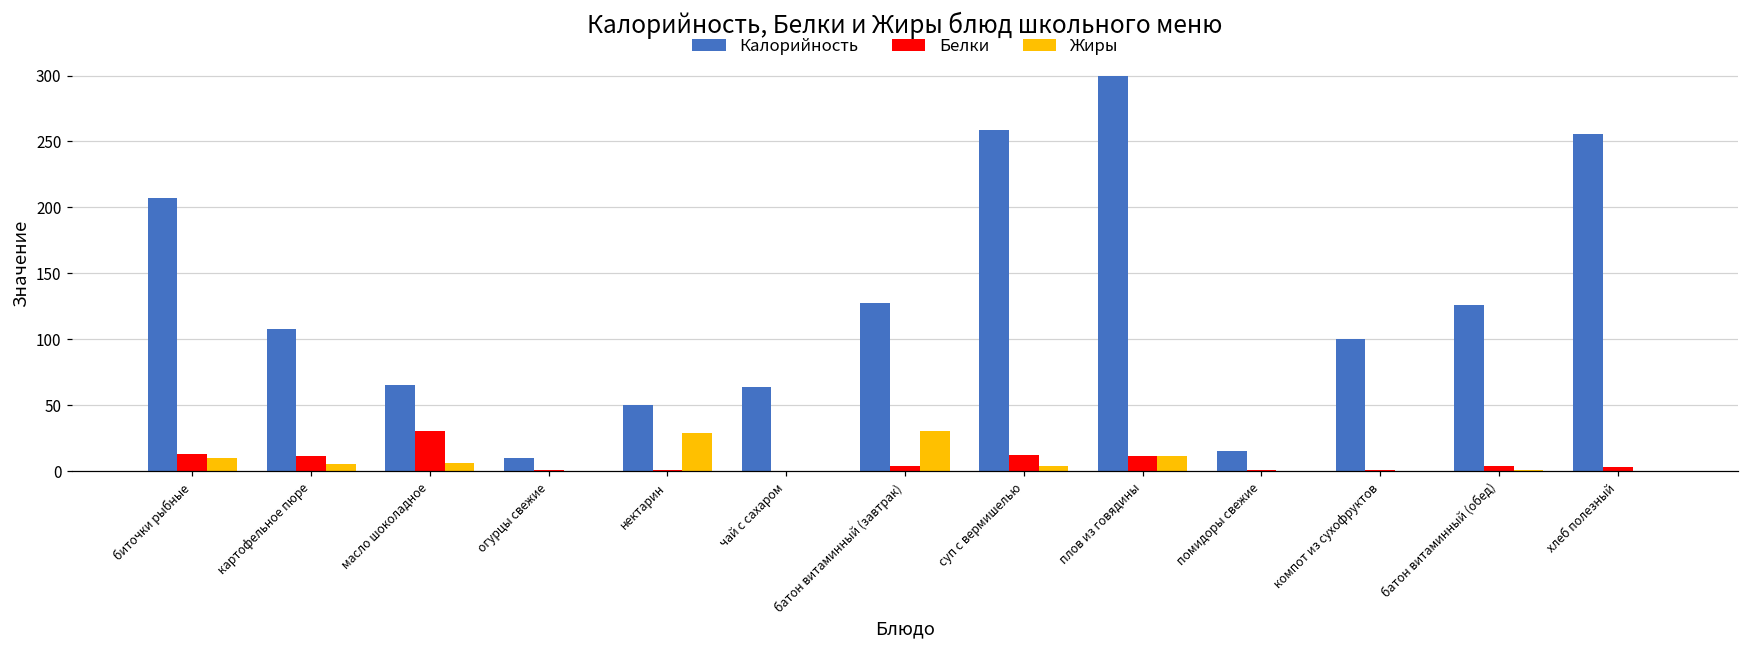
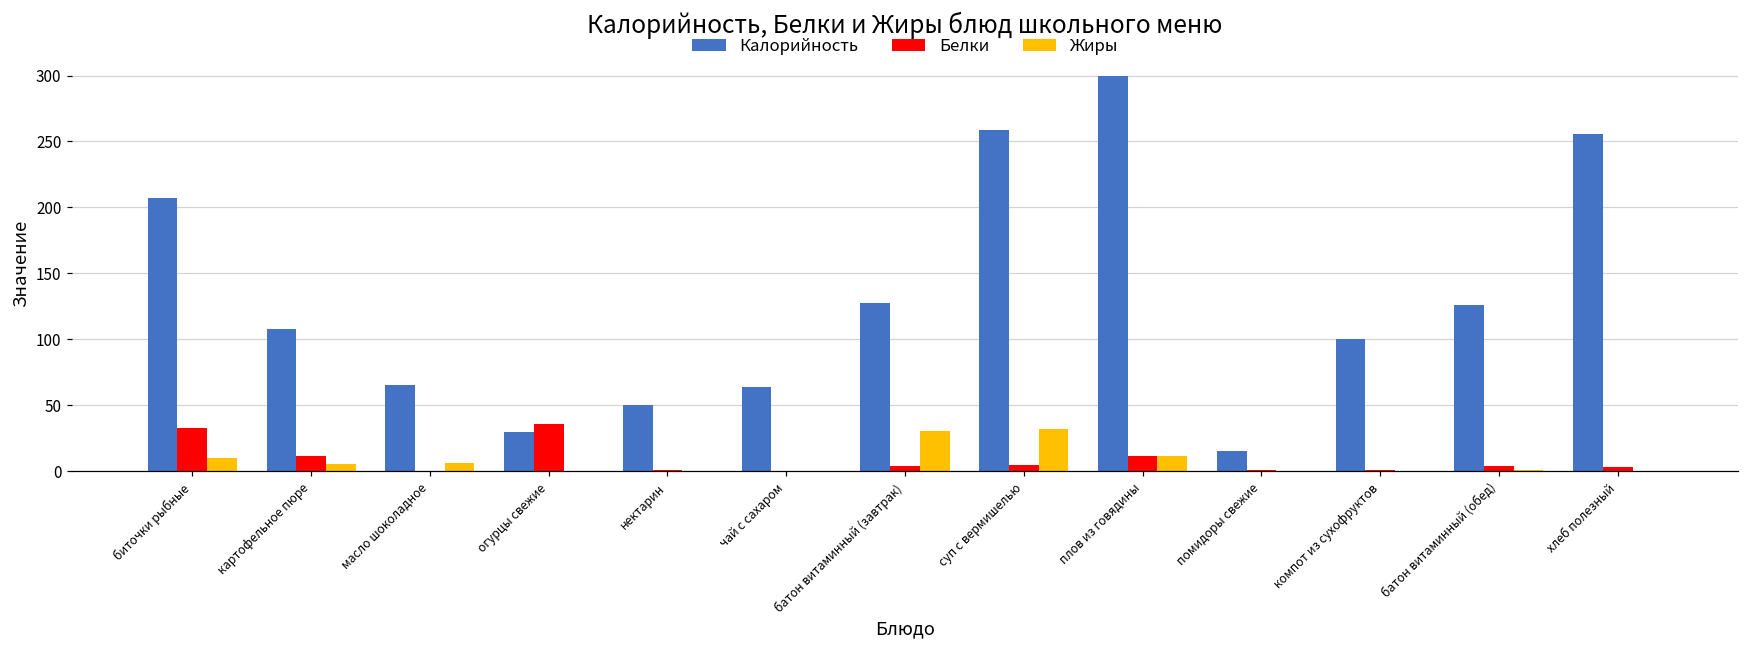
  {
    "Калорийность": {
      "биточки рыбные": 207,
      "картофельное пюре": 108,
      "масло шоколадное": 65,
-     "огурцы свежие": 10,
+     "огурцы свежие": 30,
      "нектарин": 50,
      "чай с сахаром": 64,
      "батон витаминный (завтрак)": 128,
      "суп с вермишелью": 259,
      "плов из говядины": 300,
      "помидоры свежие": 15,
      "компот из сухофруктов": 100,
      "батон витаминный (обед)": 126,
      "хлеб полезный": 256
    },
    "Белки": {
-     "биточки рыбные": 13,
+     "биточки рыбные": 33,
      "картофельное пюре": 12,
-     "масло шоколадное": 31,
-     "огурцы свежие": 1,
+     "масло шоколадное": 0,
+     "огурцы свежие": 36,
      "батон витаминный (завтрак)": 4,
-     "суп с вермишелью": 12,
+     "суп с вермишелью": 5,
      "плов из говядины": 12,
      "батон витаминный (обед)": 4,
      "хлеб полезный": 3
    },
    "Жиры": {
      "биточки рыбные": 10,
      "картофельное пюре": 5,
      "масло шоколадное": 6,
-     "нектарин": 29,
+     "нектарин": 0,
      "батон витаминный (завтрак)": 30,
-     "суп с вермишелью": 4,
+     "суп с вермишелью": 32,
      "плов из говядины": 12,
      "компот из сухофруктов": 0
    }
  }
